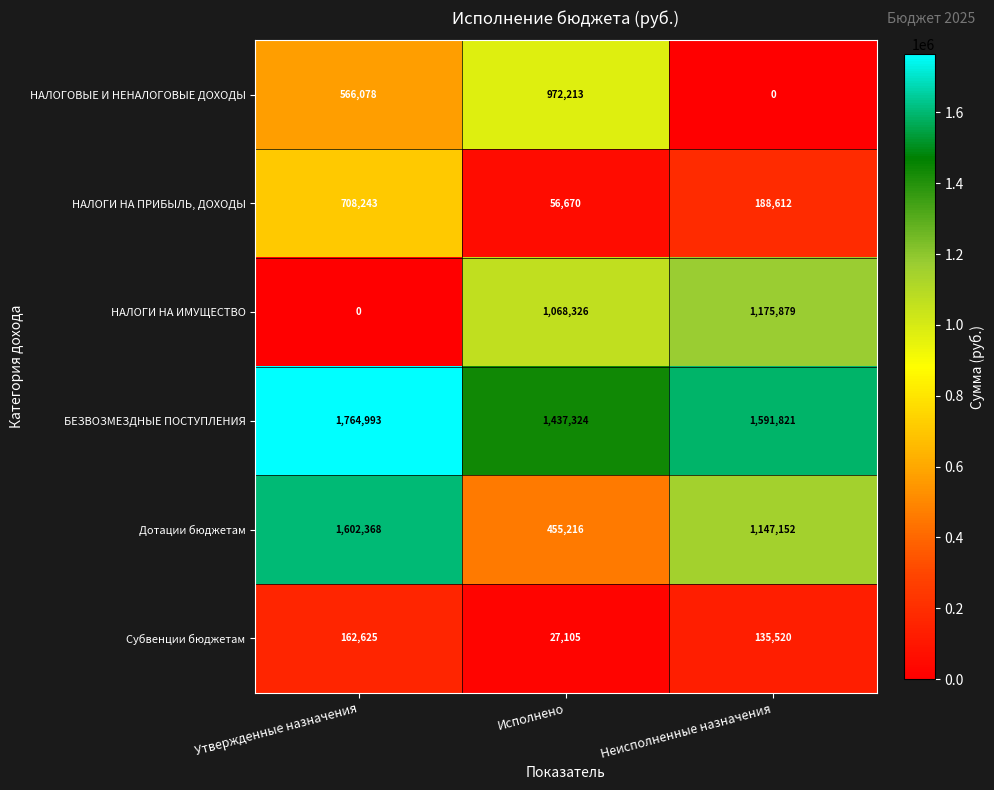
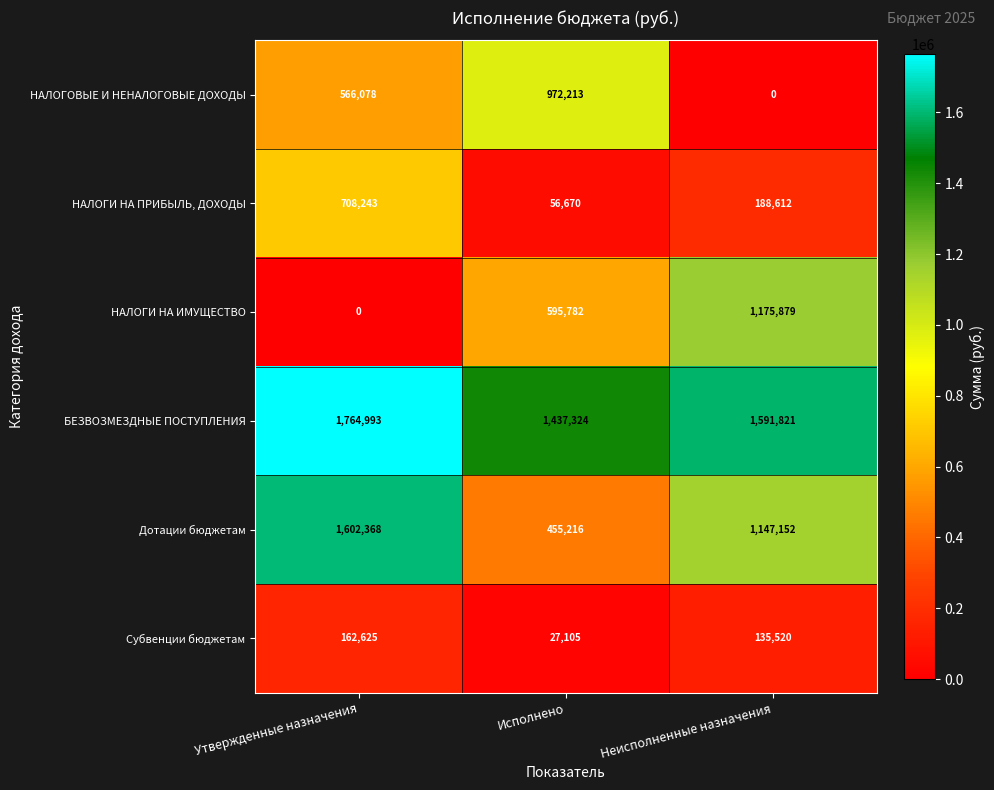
  {
    "НАЛОГОВЫЕ И НЕНАЛОГОВЫЕ ДОХОДЫ": {
      "Утвержденные назначения": "566,078",
      "Исполнено": "972,213",
      "Неисполненные назначения": "0"
    },
    "НАЛОГИ НА ПРИБЫЛЬ, ДОХОДЫ": {
      "Утвержденные назначения": "708,243",
      "Исполнено": "56,670",
      "Неисполненные назначения": "188,612"
    },
    "НАЛОГИ НА ИМУЩЕСТВО": {
      "Утвержденные назначения": "0",
-     "Исполнено": "1,068,326",
+     "Исполнено": "595,782",
      "Неисполненные назначения": "1,175,879"
    },
    "БЕЗВОЗМЕЗДНЫЕ ПОСТУПЛЕНИЯ": {
      "Утвержденные назначения": "1,764,993",
      "Исполнено": "1,437,324",
      "Неисполненные назначения": "1,591,821"
    },
    "Дотации бюджетам": {
      "Утвержденные назначения": "1,602,368",
      "Исполнено": "455,216",
      "Неисполненные назначения": "1,147,152"
    },
    "Субвенции бюджетам": {
      "Утвержденные назначения": "162,625",
      "Исполнено": "27,105",
      "Неисполненные назначения": "135,520"
    }
  }
